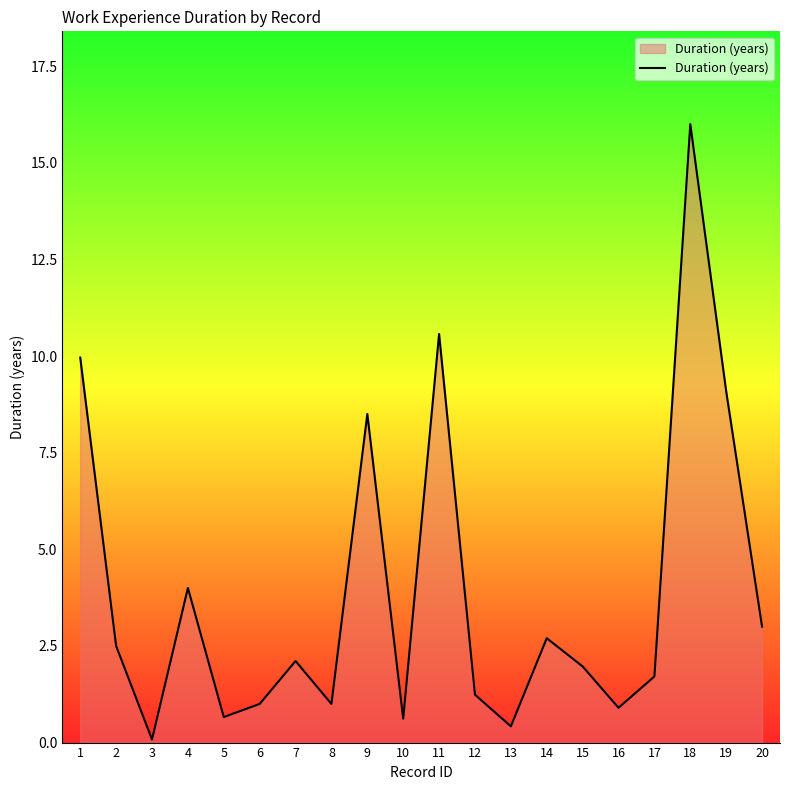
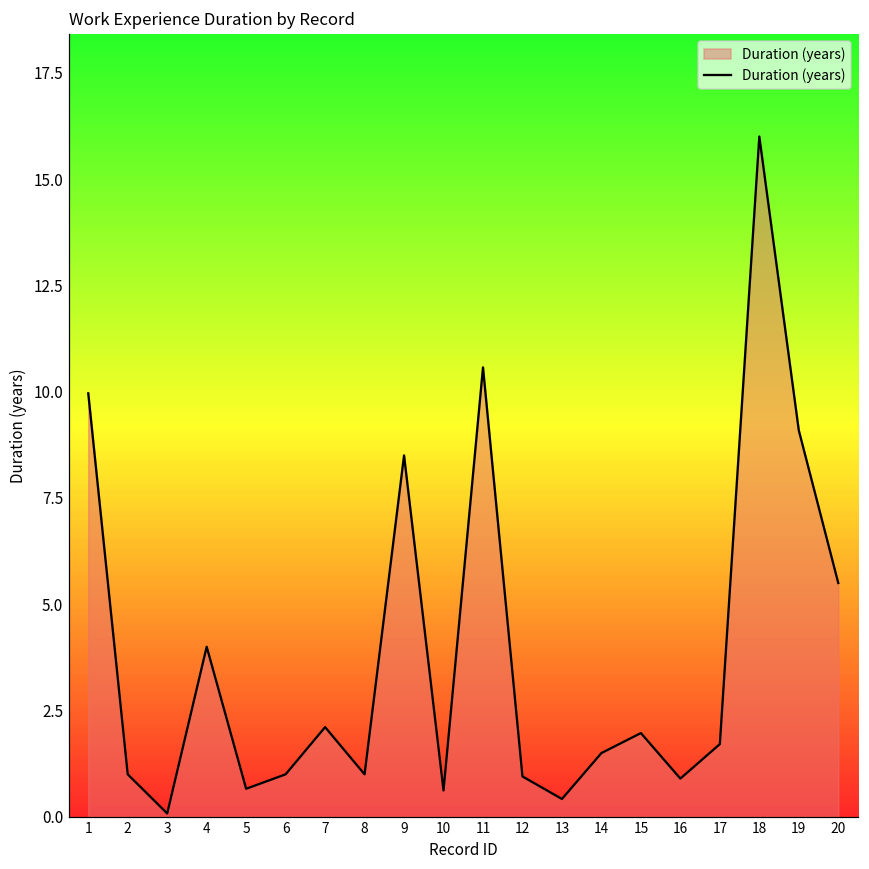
  {
    "1": 10.0,
-   "2": 2.5,
+   "2": 1.0,
    "3": 0.1,
    "4": 4.0,
    "5": 0.7,
    "6": 1.0,
    "7": 2.1,
    "8": 1.0,
    "9": 8.5,
    "10": 0.6,
    "11": 10.6,
-   "12": 1.2,
+   "12": 1.0,
    "13": 0.4,
-   "14": 2.7,
+   "14": 1.5,
    "15": 2.0,
    "16": 0.9,
    "17": 1.7,
    "18": 16.0,
    "19": 9.1,
-   "20": 3.0
+   "20": 5.5
  }
